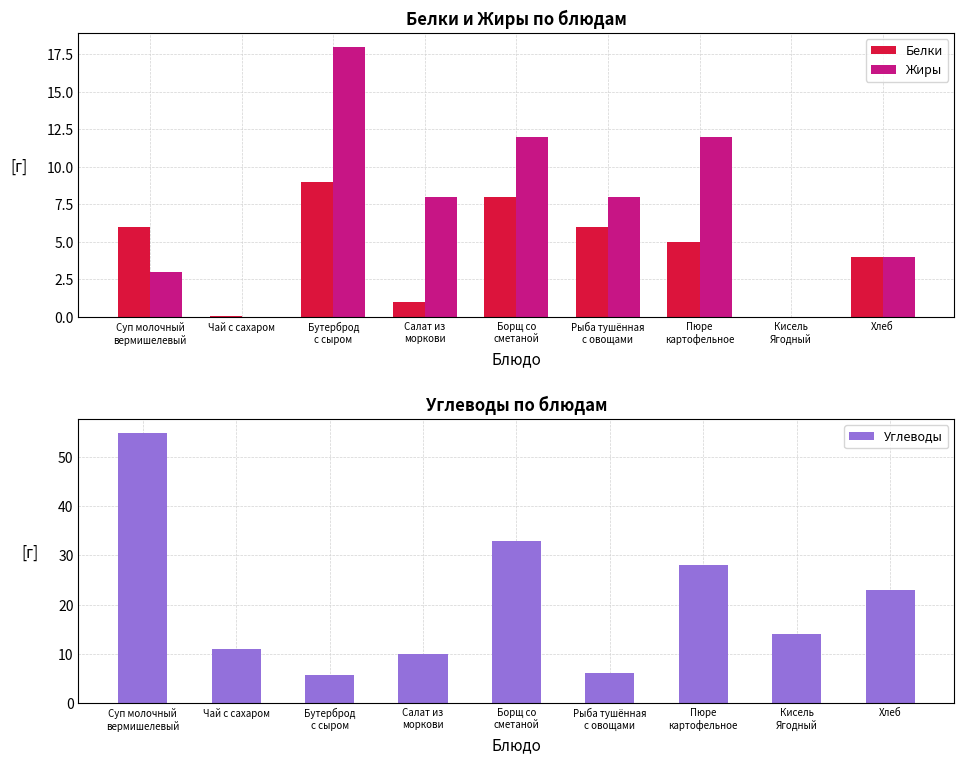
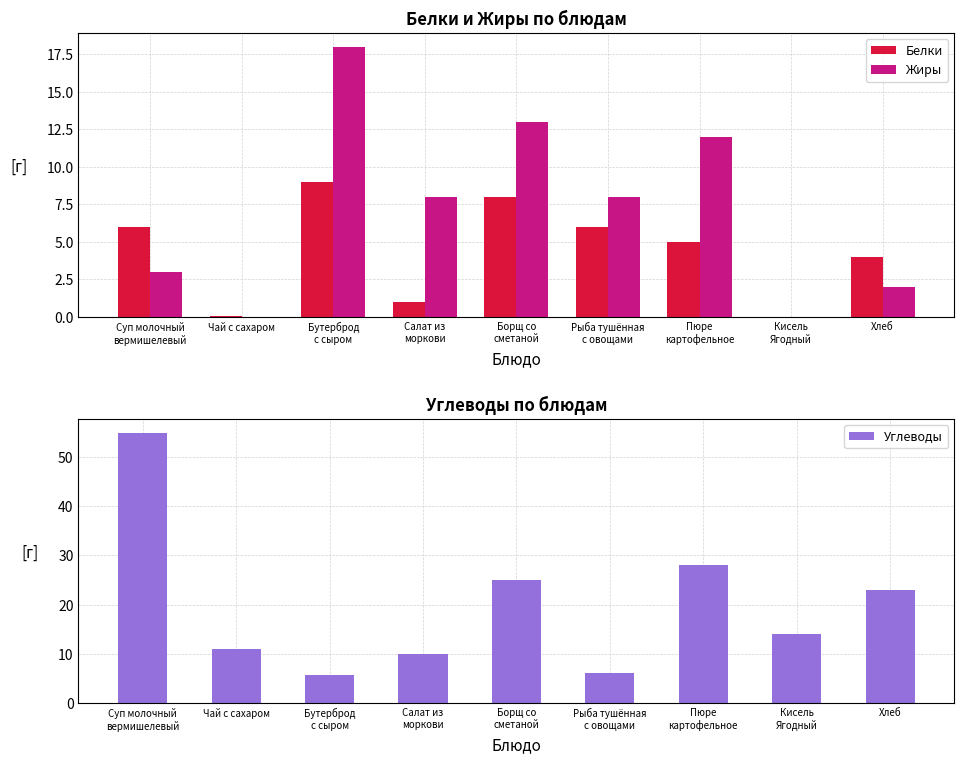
  {
    "Белки и Жиры по блюдам": {
      "Белки": {
        "Суп молочный вермишелевый": 6,
        "Бутерброд с сыром": 9,
        "Салат из моркови": 1,
        "Борщ со сметаной": 8,
        "Рыба тушённая с овощами": 6,
        "Пюре картофельное": 5,
        "Кисель Ягодный": 0,
        "Хлеб": 4
      },
      "Жиры": {
        "Суп молочный вермишелевый": 3,
        "Чай с сахаром": 0,
        "Бутерброд с сыром": 18,
        "Салат из моркови": 8,
-       "Борщ со сметаной": 12,
+       "Борщ со сметаной": 13,
        "Рыба тушённая с овощами": 8,
        "Пюре картофельное": 12,
        "Кисель Ягодный": 0,
-       "Хлеб": 4
+       "Хлеб": 2
      }
    },
    "Углеводы по блюдам": {
      "Суп молочный вермишелевый": 55,
      "Чай с сахаром": 11,
      "Бутерброд с сыром": 6,
      "Салат из моркови": 10,
-     "Борщ со сметаной": 33,
+     "Борщ со сметаной": 25,
      "Рыба тушённая с овощами": 6,
      "Пюре картофельное": 28,
      "Кисель Ягодный": 14,
      "Хлеб": 23
    }
  }
